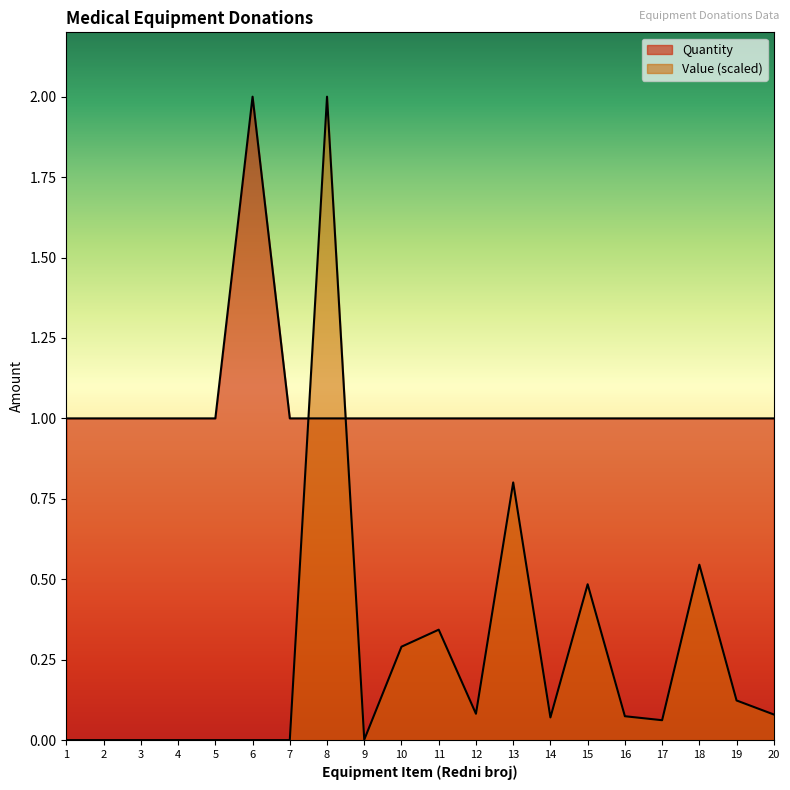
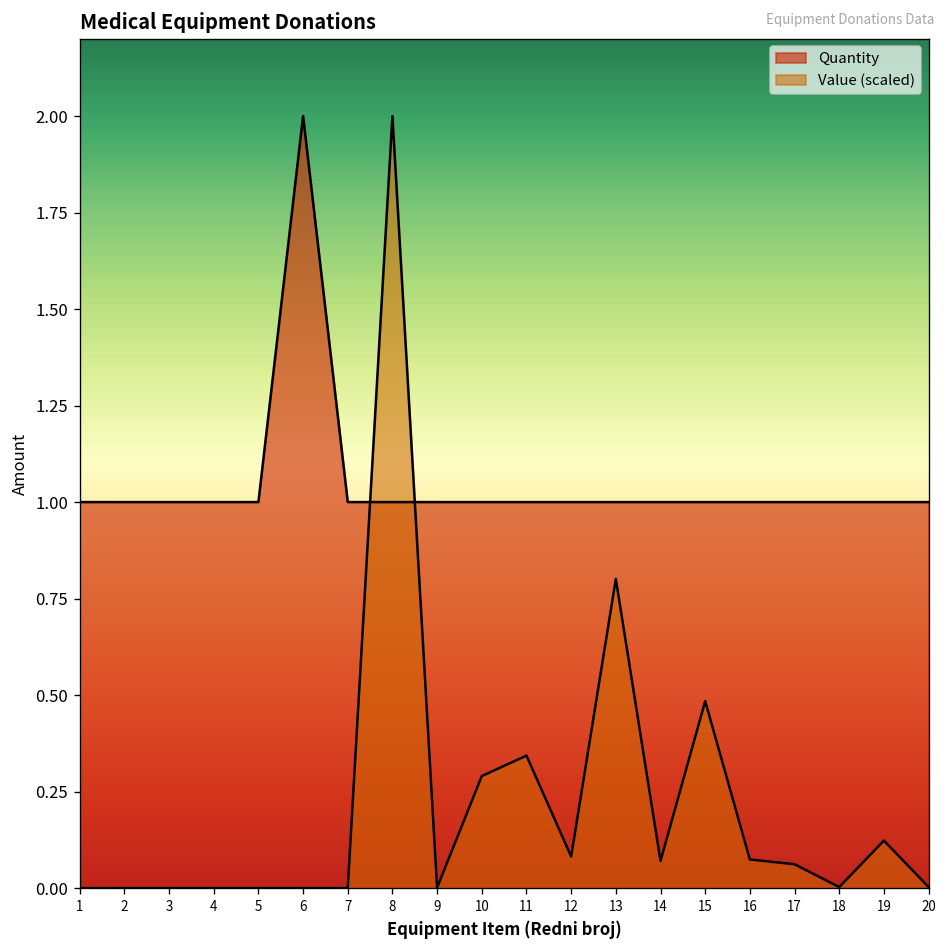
  {
    "Quantity": {
      "1": 1.00,
      "2": 1.00,
      "3": 1.00,
      "4": 1.00,
      "5": 1.00,
      "6": 2.00,
      "7": 1.00,
      "8": 1.00,
      "9": 1.00,
      "10": 1.00,
      "11": 1.00,
      "12": 1.00,
      "13": 1.00,
      "14": 1.00,
      "15": 1.00,
      "16": 1.00,
      "17": 1.00,
      "18": 1.00,
      "19": 1.00,
      "20": 1.00
    },
    "Value (scaled)": {
      "1": 0.00,
      "2": 0.00,
      "3": 0.00,
      "4": 0.00,
      "5": 0.00,
      "6": 0.00,
      "7": 0.00,
      "8": 2.00,
      "9": 0.00,
      "10": 0.29,
      "11": 0.34,
      "12": 0.08,
      "13": 0.80,
      "14": 0.07,
      "15": 0.48,
      "16": 0.07,
      "17": 0.06,
-     "18": 0.55,
+     "18": 0.00,
      "19": 0.12,
-     "20": 0.08
+     "20": 0.00
    }
  }
